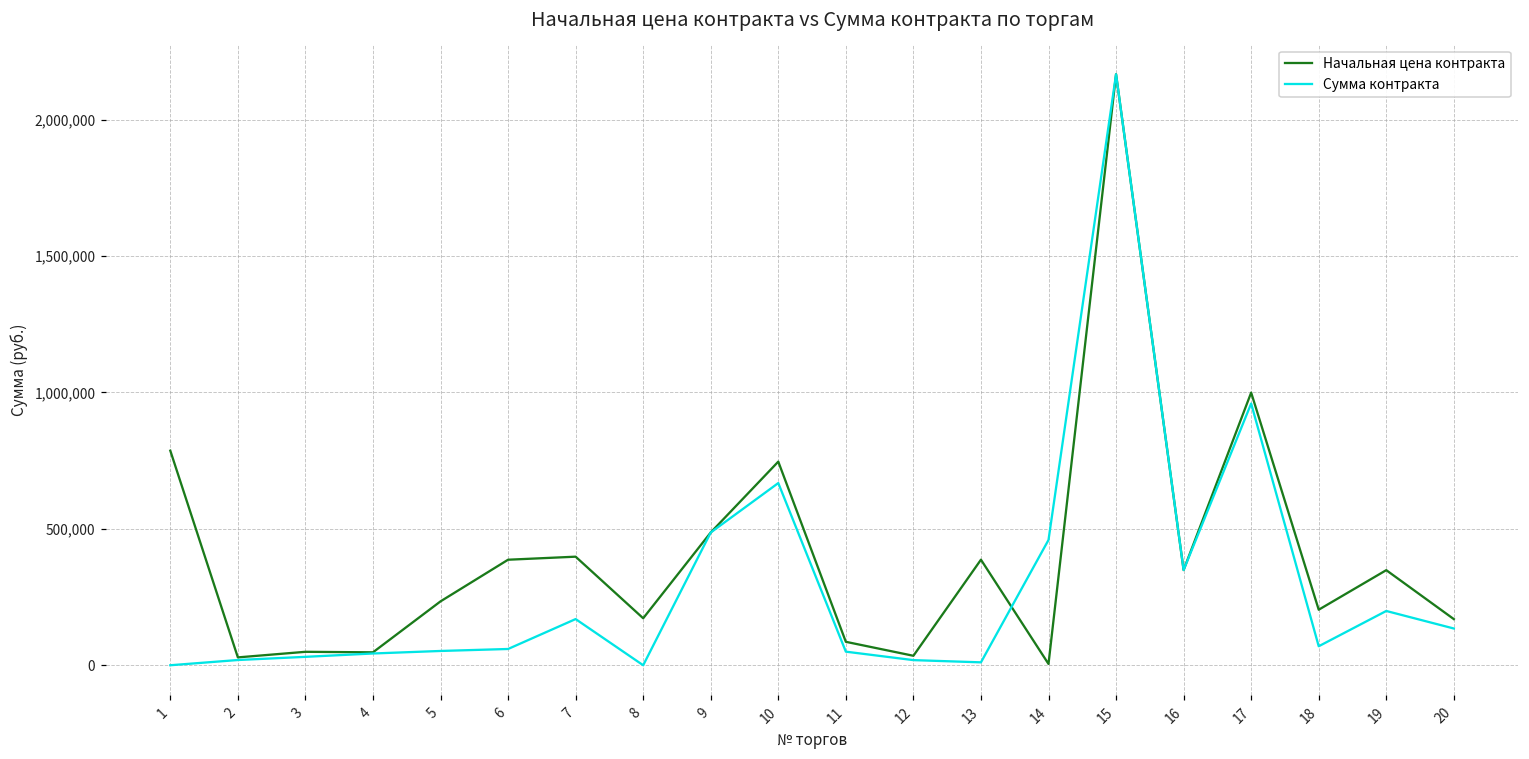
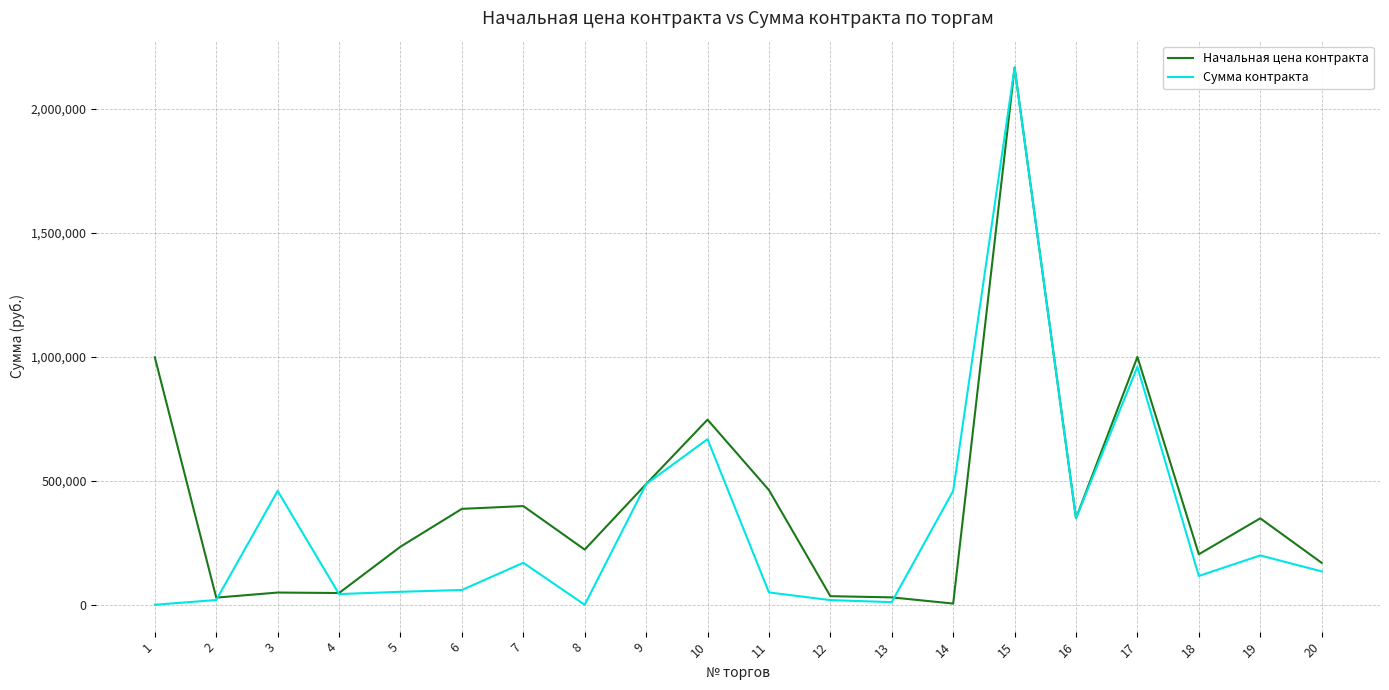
  {
    "Начальная цена контракта": {
-     "1": "790,000",
+     "1": "1,000,000",
      "3": "50,000",
      "5": "230,000",
      "6": "390,000",
      "7": "400,000",
-     "8": "170,000",
+     "8": "220,000",
      "10": "750,000",
-     "11": "90,000",
+     "11": "460,000",
      "12": "30,000",
-     "13": "390,000",
+     "13": "30,000",
      "14": "0",
      "17": "1,000,000",
      "18": "200,000",
      "19": "350,000",
      "20": "170,000"
    },
    "Сумма контракта": {
      "1": "0",
-     "3": "30,000",
+     "3": "460,000",
      "5": "50,000",
      "6": "60,000",
      "7": "170,000",
      "8": "0",
      "10": "670,000",
      "11": "50,000",
      "12": "20,000",
      "13": "10,000",
      "14": "460,000",
      "17": "960,000",
-     "18": "70,000",
+     "18": "120,000",
      "19": "200,000",
      "20": "130,000"
    }
  }
